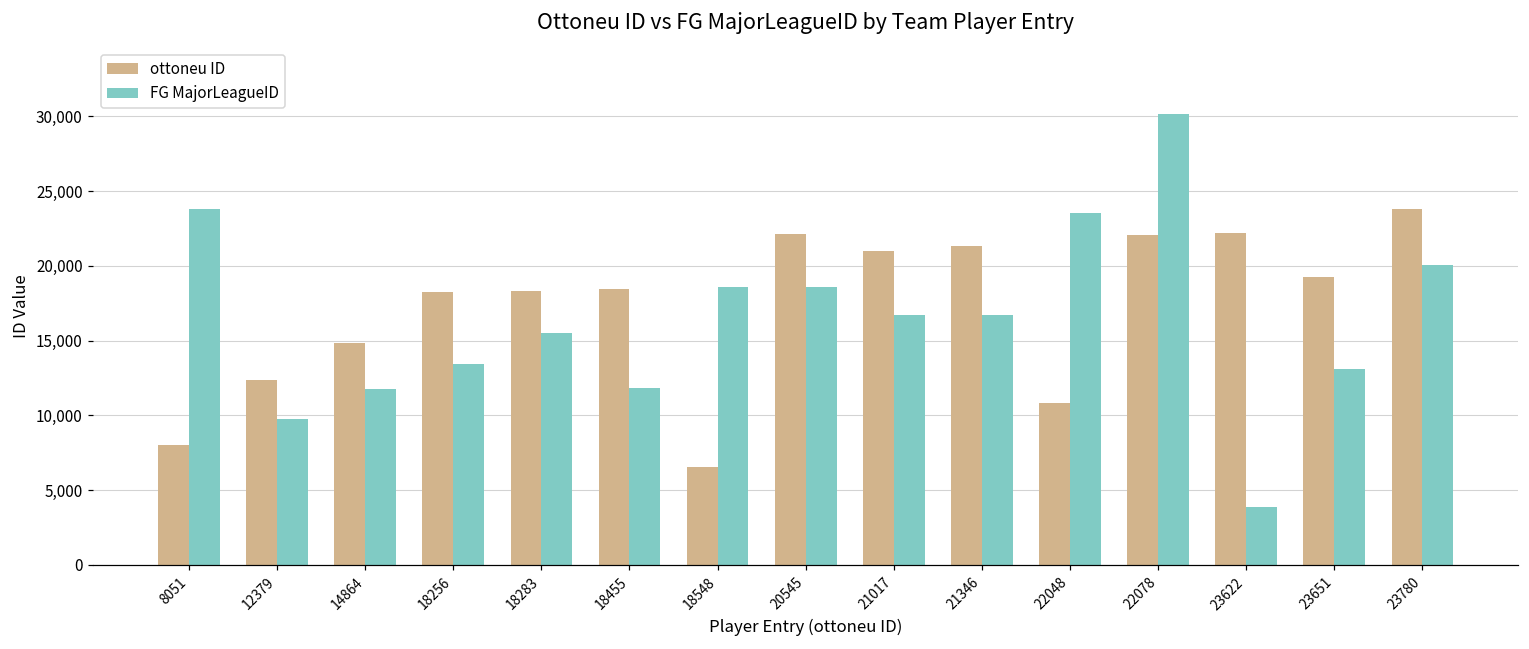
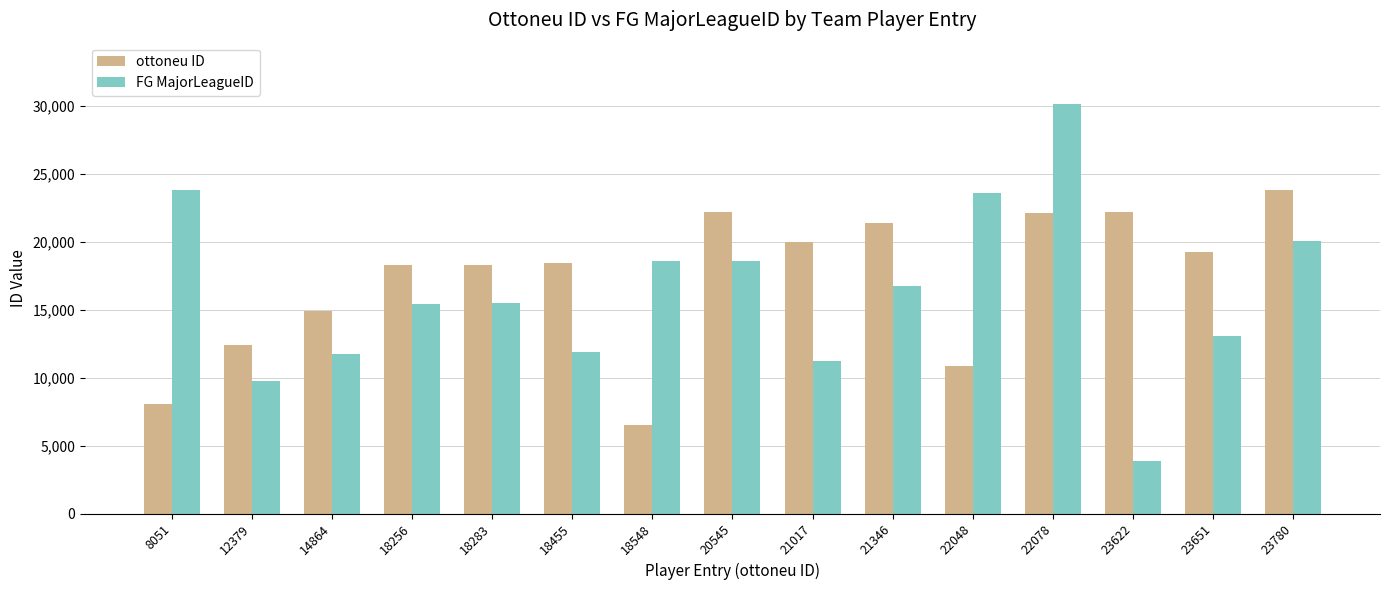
  {
    "ottoneu ID": {
      "8051": "8,100",
      "12379": "12,400",
      "14864": "14,900",
      "18256": "18,300",
      "18283": "18,300",
      "18455": "18,500",
      "18548": "6,500",
      "20545": "22,100",
-     "21017": "21,000",
+     "21017": "19,900",
      "21346": "21,300",
      "22048": "10,800",
      "22078": "22,100",
      "23622": "22,200",
      "23651": "19,200",
      "23780": "23,800"
    },
    "FG MajorLeagueID": {
      "8051": "23,800",
      "12379": "9,800",
      "14864": "11,700",
-     "18256": "13,500",
+     "18256": "15,400",
      "18283": "15,500",
      "18455": "11,800",
      "18548": "18,600",
      "20545": "18,600",
-     "21017": "16,700",
+     "21017": "11,200",
      "21346": "16,700",
      "22048": "23,600",
      "22078": "30,100",
      "23622": "3,900",
      "23651": "13,100",
      "23780": "20,000"
    }
  }
